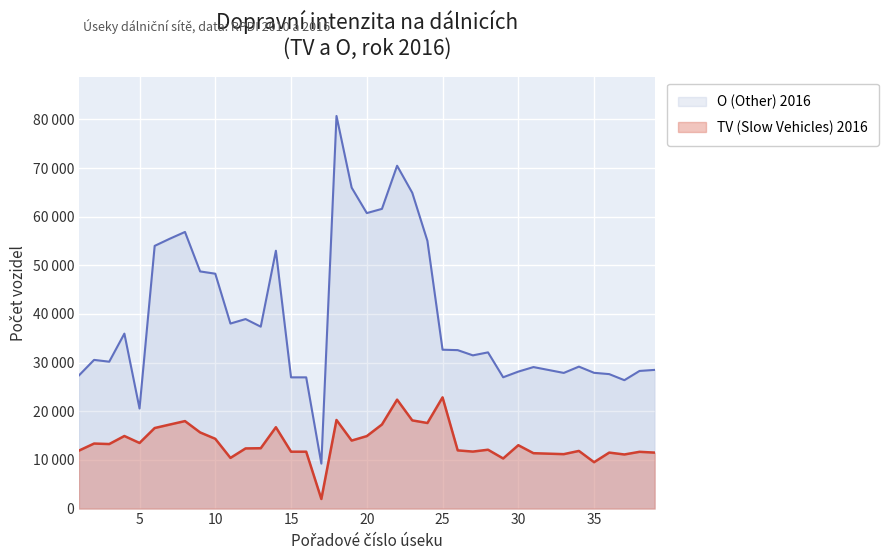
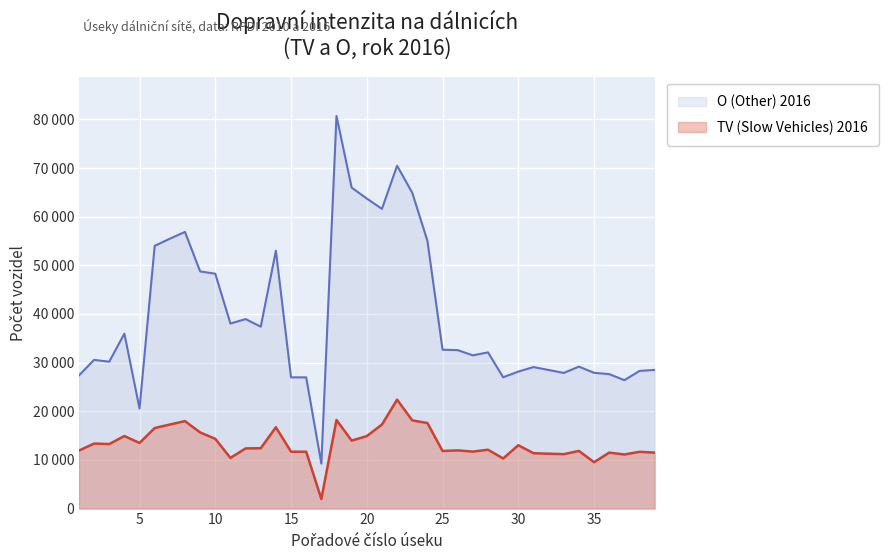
  {
    "O (Other) 2016": {
      "5": 21000,
      "10": 48000,
      "15": 27000,
-     "20": 61000,
+     "20": 64000,
      "25": 33000,
      "30": 28000,
      "35": 28000
    },
    "TV (Slow Vehicles) 2016": {
      "5": 13000,
      "10": 14000,
      "15": 12000,
      "20": 15000,
-     "25": 23000,
+     "25": 12000,
      "30": 13000,
      "35": 10000
    }
  }
